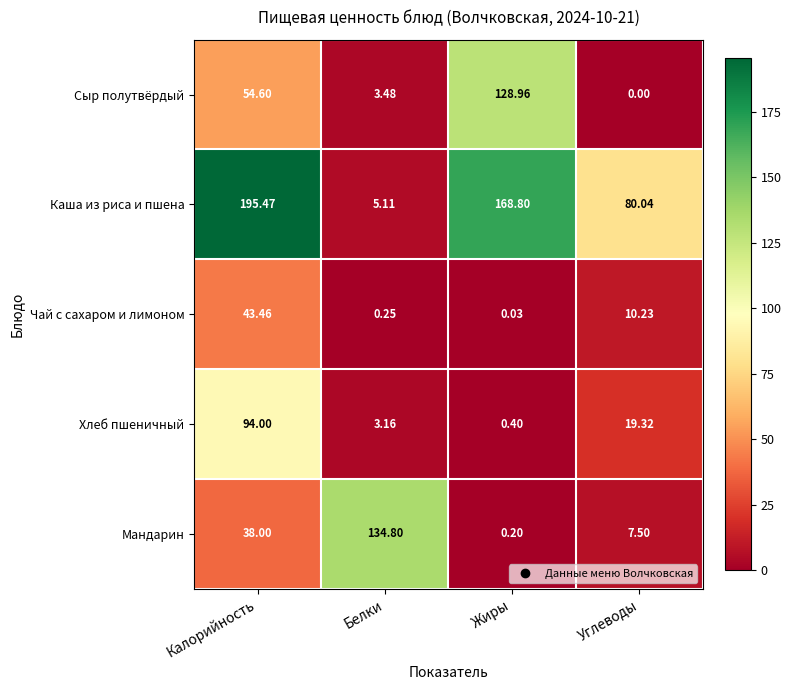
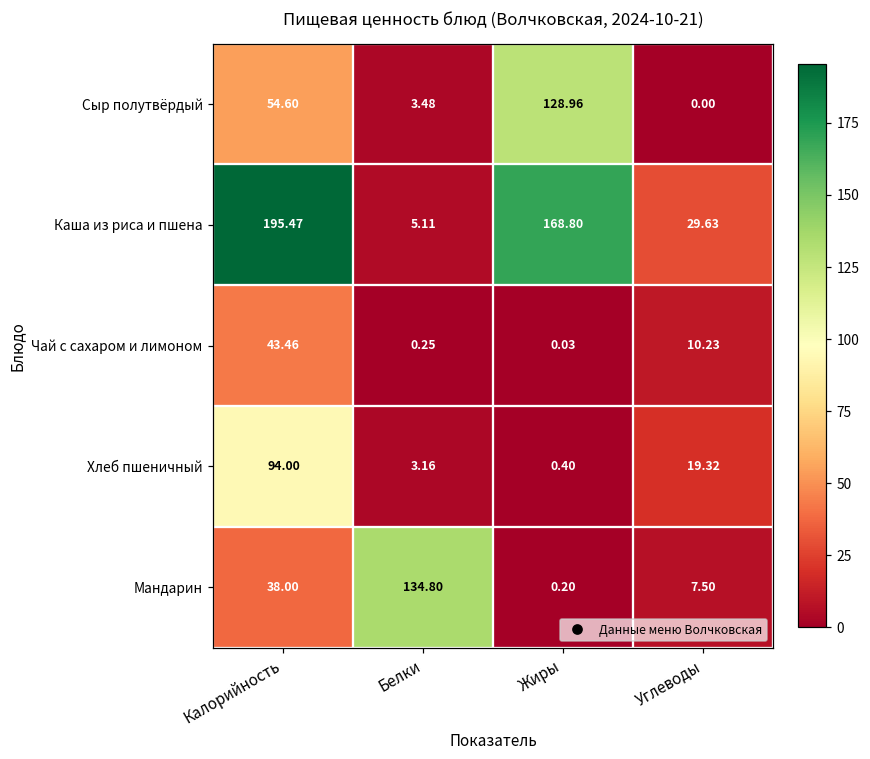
  {
    "Сыр полутвёрдый": {
      "Калорийность": 54.60,
      "Белки": 3.48,
      "Жиры": 128.96,
      "Углеводы": 0.00
    },
    "Каша из риса и пшена": {
      "Калорийность": 195.47,
      "Белки": 5.11,
      "Жиры": 168.80,
-     "Углеводы": 80.04
+     "Углеводы": 29.63
    },
    "Чай с сахаром и лимоном": {
      "Калорийность": 43.46,
      "Белки": 0.25,
      "Жиры": 0.03,
      "Углеводы": 10.23
    },
    "Хлеб пшеничный": {
      "Калорийность": 94.00,
      "Белки": 3.16,
      "Жиры": 0.40,
      "Углеводы": 19.32
    },
    "Мандарин": {
      "Калорийность": 38.00,
      "Белки": 134.80,
      "Жиры": 0.20,
      "Углеводы": 7.50
    }
  }
